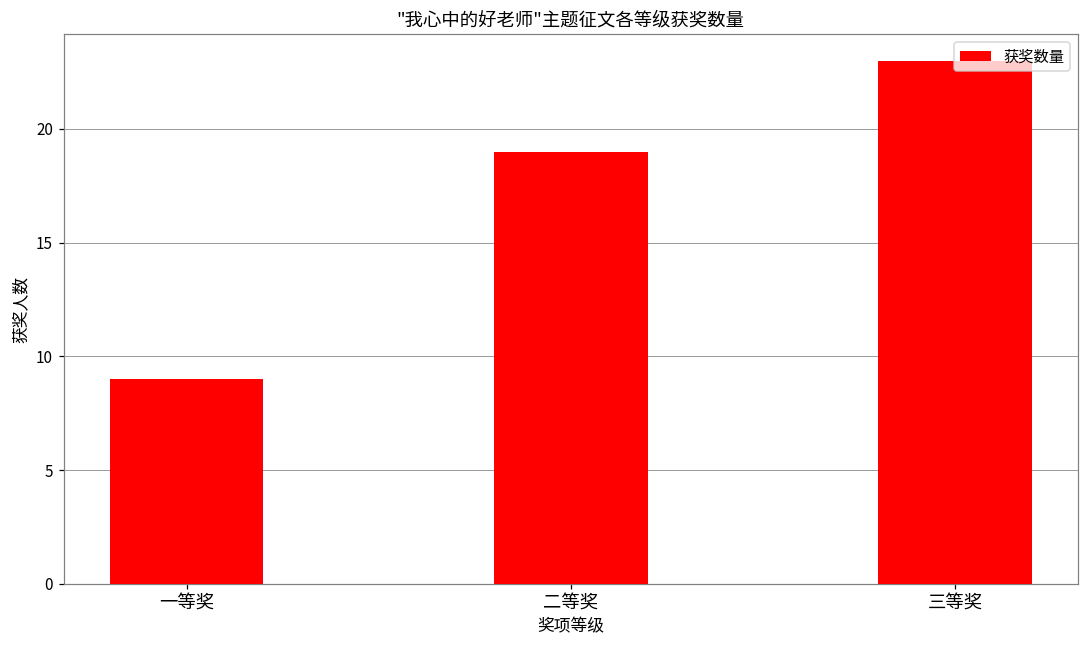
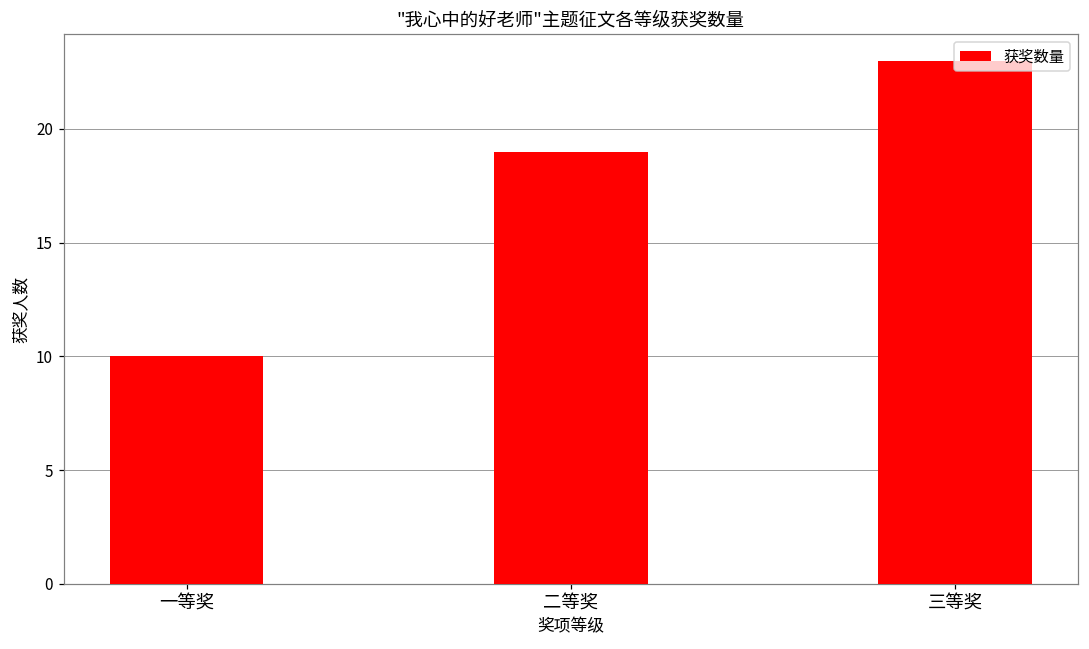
  {
-   "一等奖": 9,
+   "一等奖": 10,
    "二等奖": 19
  }
